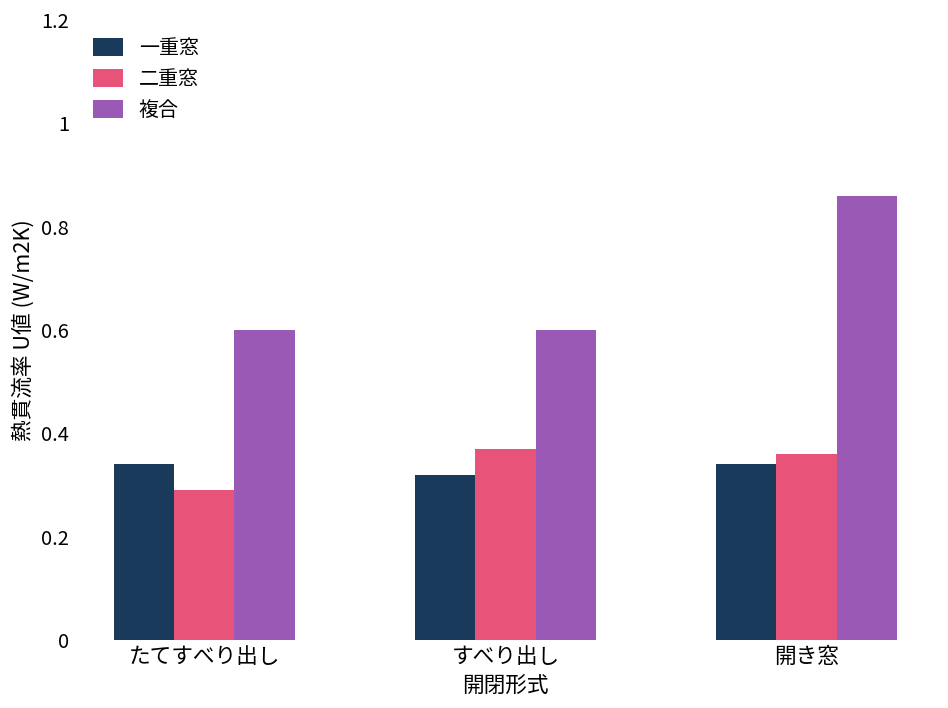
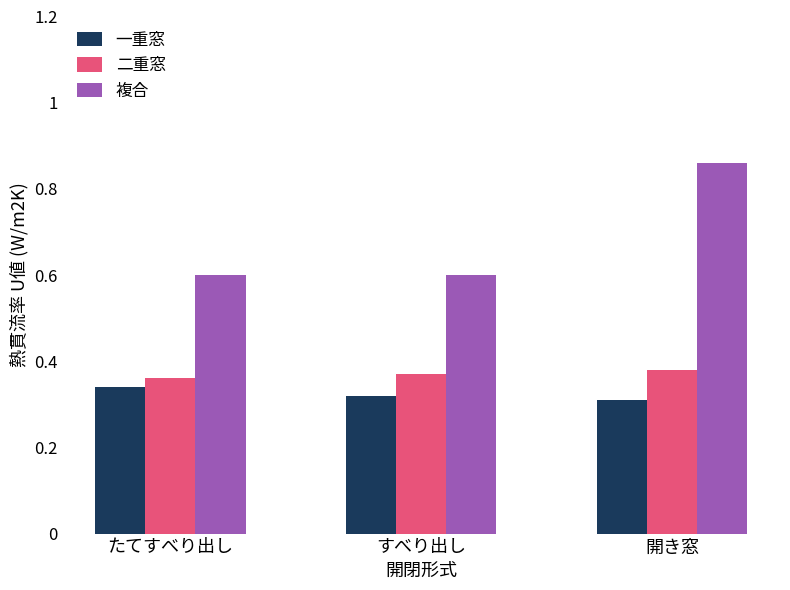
  {
    "一重窓": {
      "たてすべり出し": 0.34,
      "すべり出し": 0.32,
-     "開き窓": 0.34
+     "開き窓": 0.31
    },
    "二重窓": {
-     "たてすべり出し": 0.29,
+     "たてすべり出し": 0.36,
      "すべり出し": 0.37,
-     "開き窓": 0.36
+     "開き窓": 0.38
    },
    "複合": {
      "たてすべり出し": 0.60,
      "すべり出し": 0.60,
      "開き窓": 0.86
    }
  }
